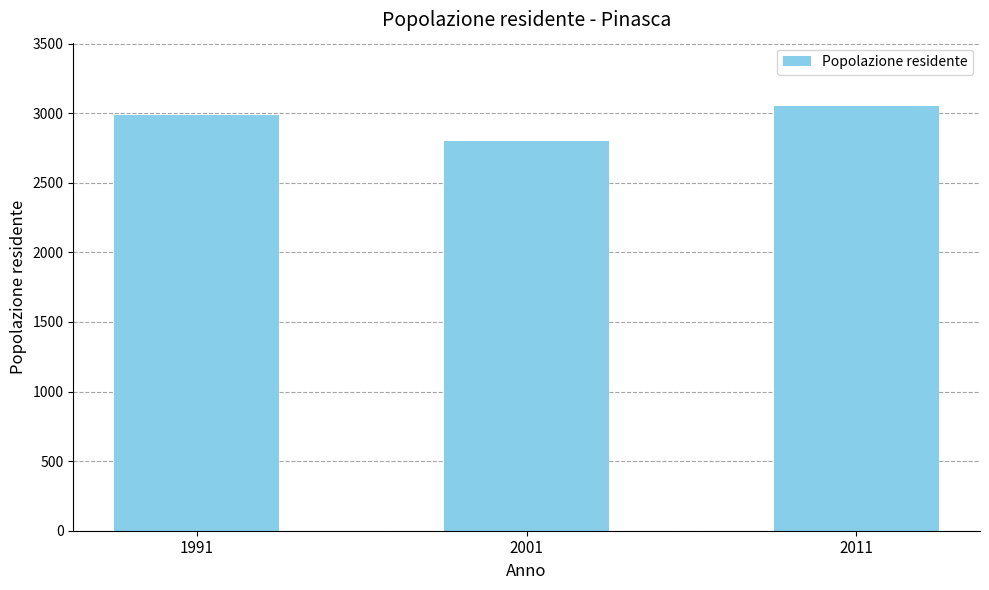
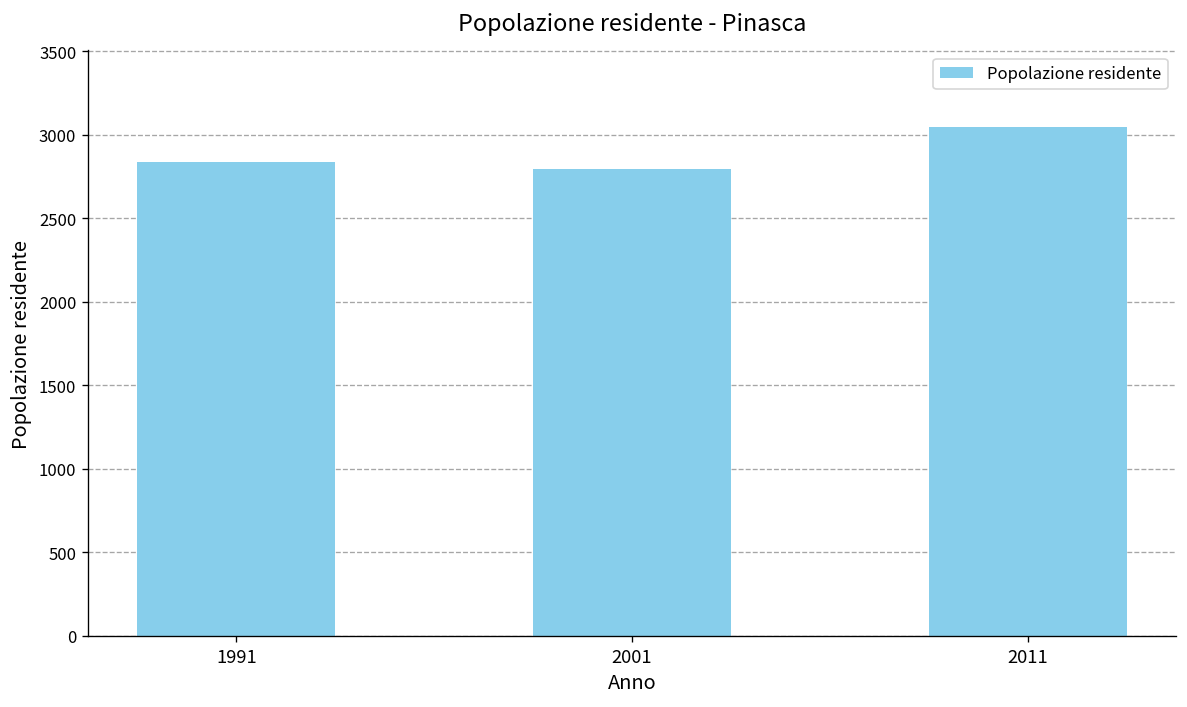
  {
-   "1991": 2990,
+   "1991": 2840,
    "2001": 2800,
    "2011": 3050
  }
